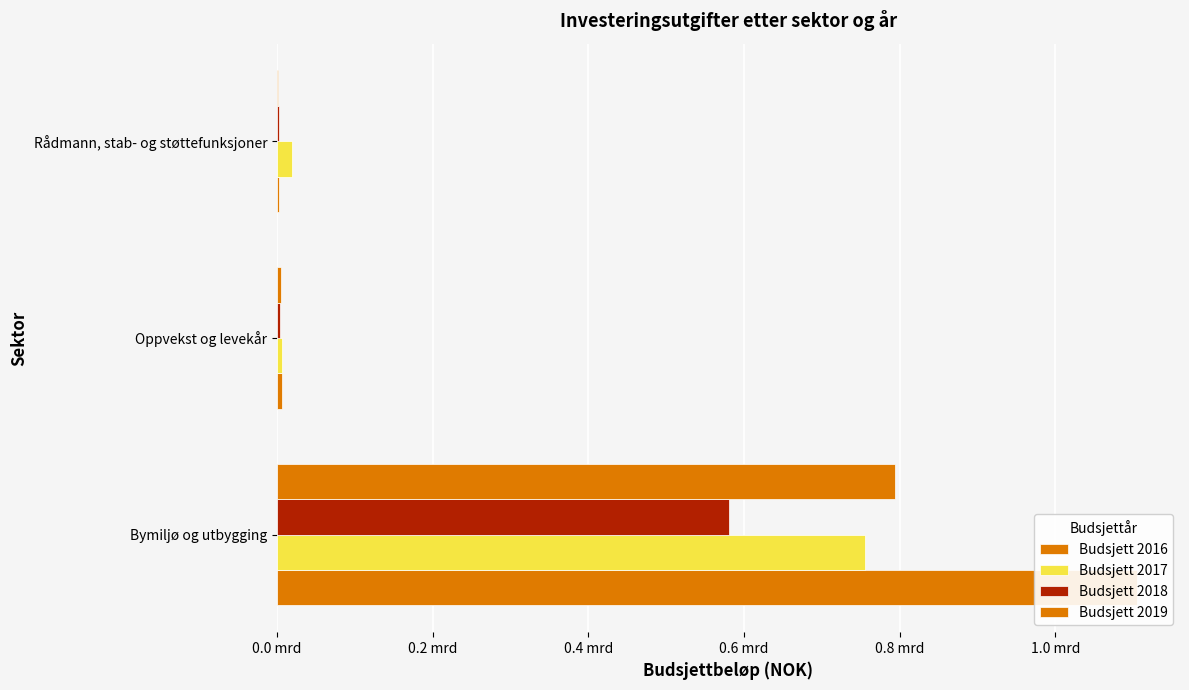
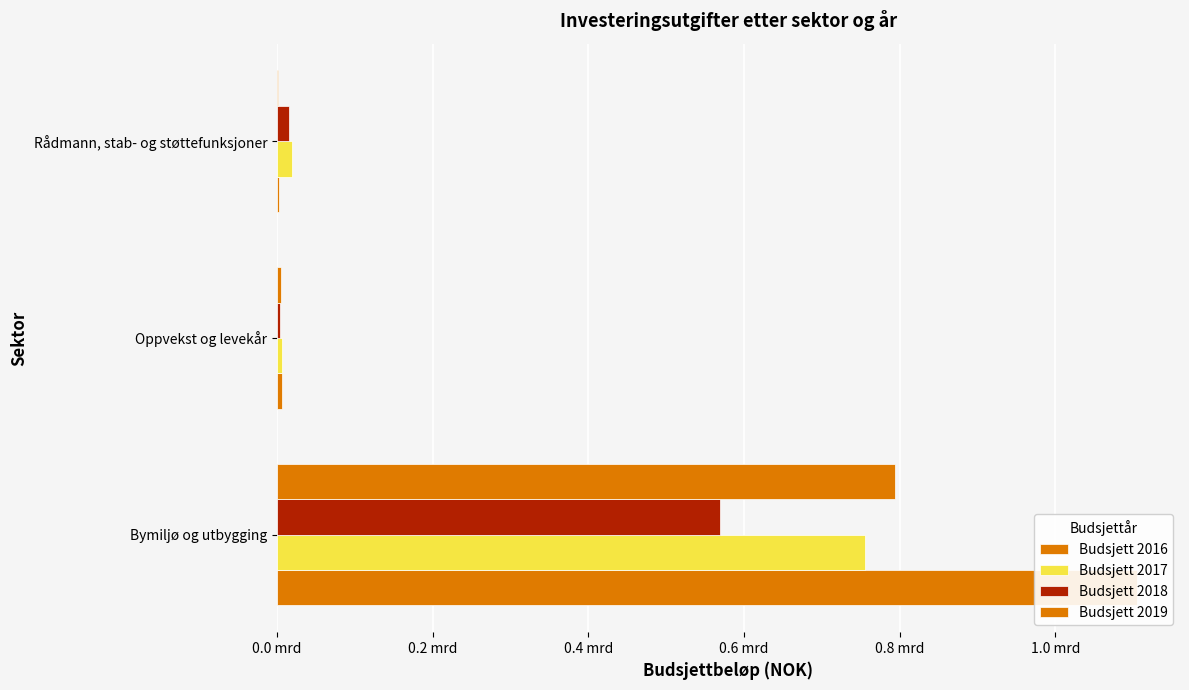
  {
    "Budsjett 2017": {
      "Rådmann, stab- og støttefunksjoner": "0.02 mrd",
      "Oppvekst og levekår": "0.01 mrd",
      "Bymiljø og utbygging": "0.76 mrd"
    },
    "Budsjett 2018": {
-     "Rådmann, stab- og støttefunksjoner": "0.00 mrd",
+     "Rådmann, stab- og støttefunksjoner": "0.02 mrd",
      "Oppvekst og levekår": "0.00 mrd",
-     "Bymiljø og utbygging": "0.58 mrd"
+     "Bymiljø og utbygging": "0.57 mrd"
    }
  }
